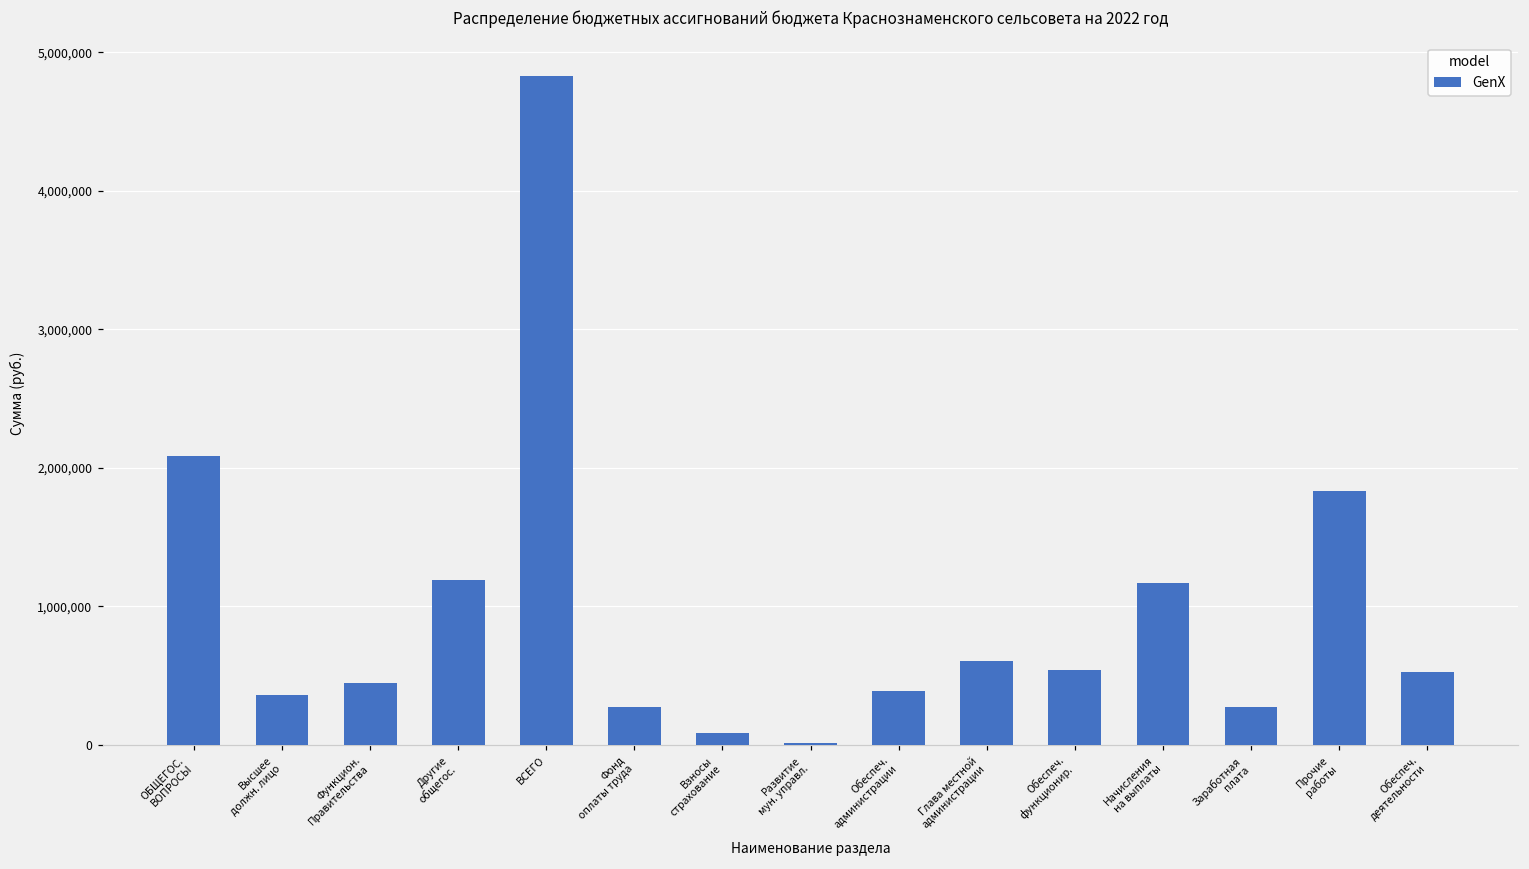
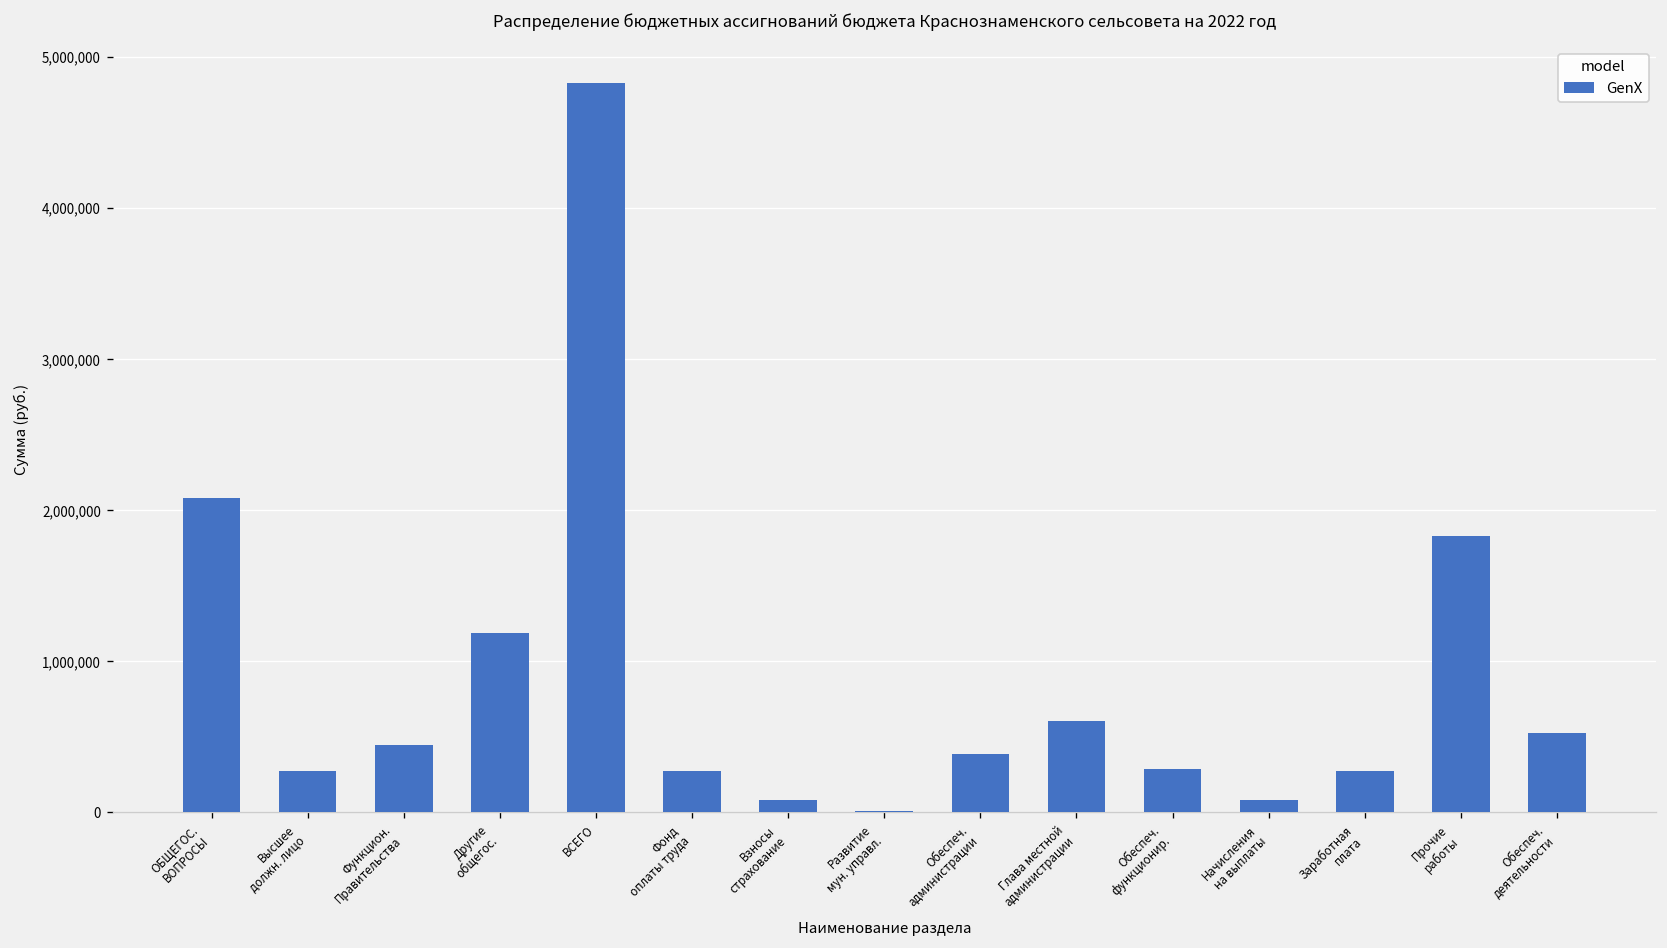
  {
    "ОБЩЕГОС. ВОПРОСЫ": "2,080,000",
-   "Высшее должн. лицо": "360,000",
+   "Высшее должн. лицо": "270,000",
    "Функцион. Правительства": "450,000",
    "Другие общегос.": "1,190,000",
    "ВСЕГО": "4,830,000",
    "Фонд оплаты труда": "270,000",
    "Взносы страхование": "80,000",
    "Обеспеч. администрации": "390,000",
    "Глава местной администрации": "600,000",
-   "Обеспеч. функционир.": "540,000",
-   "Начисления на выплаты": "1,170,000",
+   "Обеспеч. функционир.": "290,000",
+   "Начисления на выплаты": "80,000",
    "Заработная плата": "270,000",
    "Прочие работы": "1,830,000",
    "Обеспеч. деятельности": "530,000"
  }
